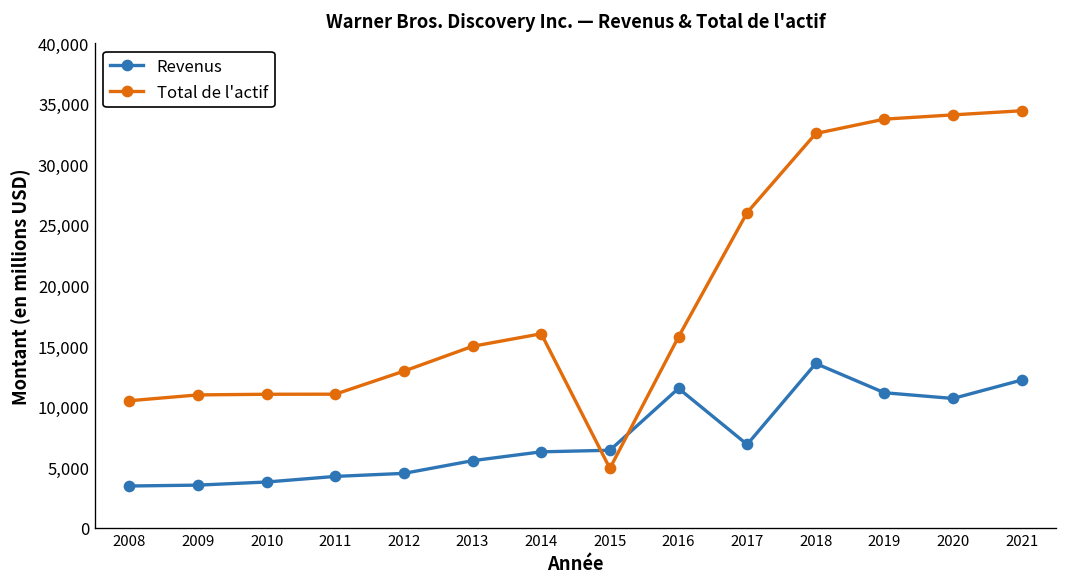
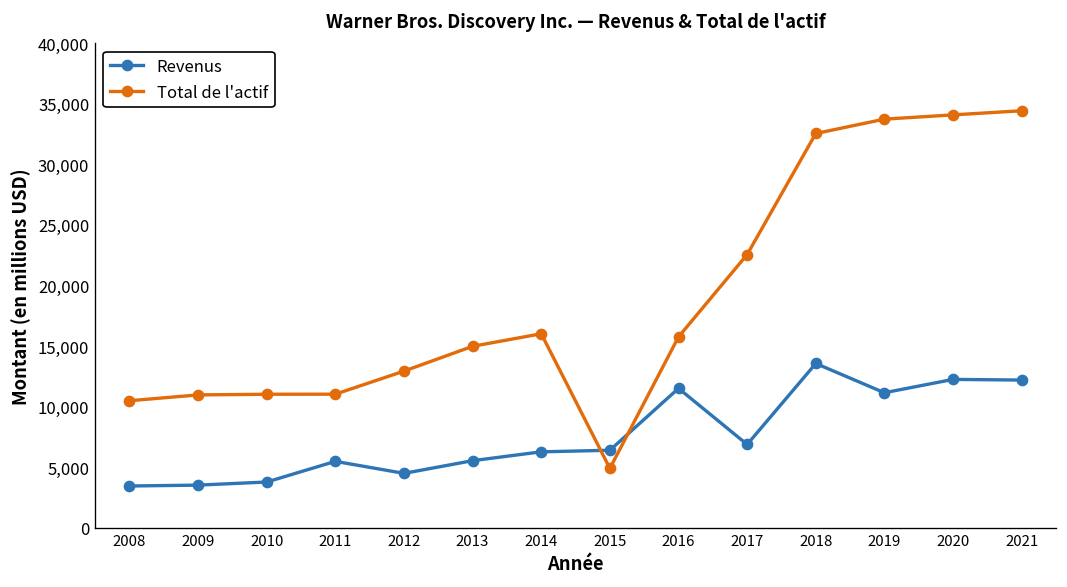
  {
    "Revenus": {
      "2008": "3,400",
      "2009": "3,500",
      "2010": "3,800",
-     "2011": "4,200",
+     "2011": "5,500",
      "2012": "4,500",
      "2013": "5,500",
      "2014": "6,300",
      "2015": "6,400",
      "2016": "11,500",
      "2017": "6,900",
      "2018": "13,600",
      "2019": "11,100",
-     "2020": "10,700",
+     "2020": "12,200",
      "2021": "12,200"
    },
    "Total de l'actif": {
      "2008": "10,500",
      "2009": "11,000",
      "2010": "11,000",
      "2011": "11,000",
      "2012": "12,900",
      "2013": "15,000",
      "2014": "16,000",
      "2015": "4,900",
      "2016": "15,800",
-     "2017": "26,000",
+     "2017": "22,600",
      "2018": "32,600",
      "2019": "33,700",
      "2020": "34,100",
      "2021": "34,400"
    }
  }
